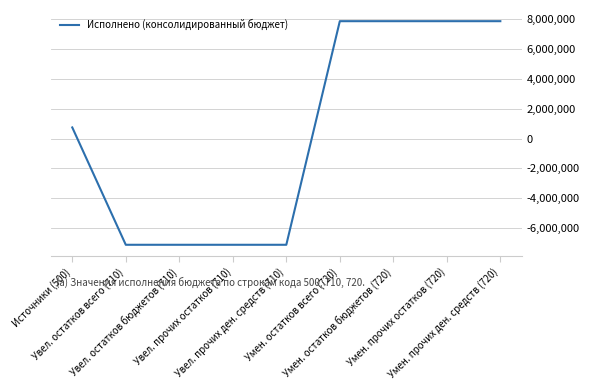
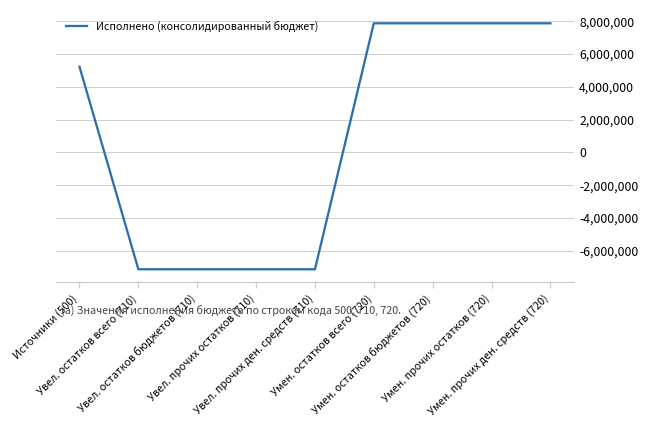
  {
-   "Источники (500)": "700,000",
+   "Источники (500)": "5,200,000",
    "Увел. остатков всего (710)": "-7,100,000",
    "Увел. остатков бюджетов (710)": "-7,100,000",
    "Увел. прочих остатков (710)": "-7,100,000",
    "Увел. прочих ден. средств (710)": "-7,100,000",
    "Умен. остатков всего (720)": "7,900,000",
    "Умен. остатков бюджетов (720)": "7,900,000",
    "Умен. прочих остатков (720)": "7,900,000",
    "Умен. прочих ден. средств (720)": "7,900,000"
  }
